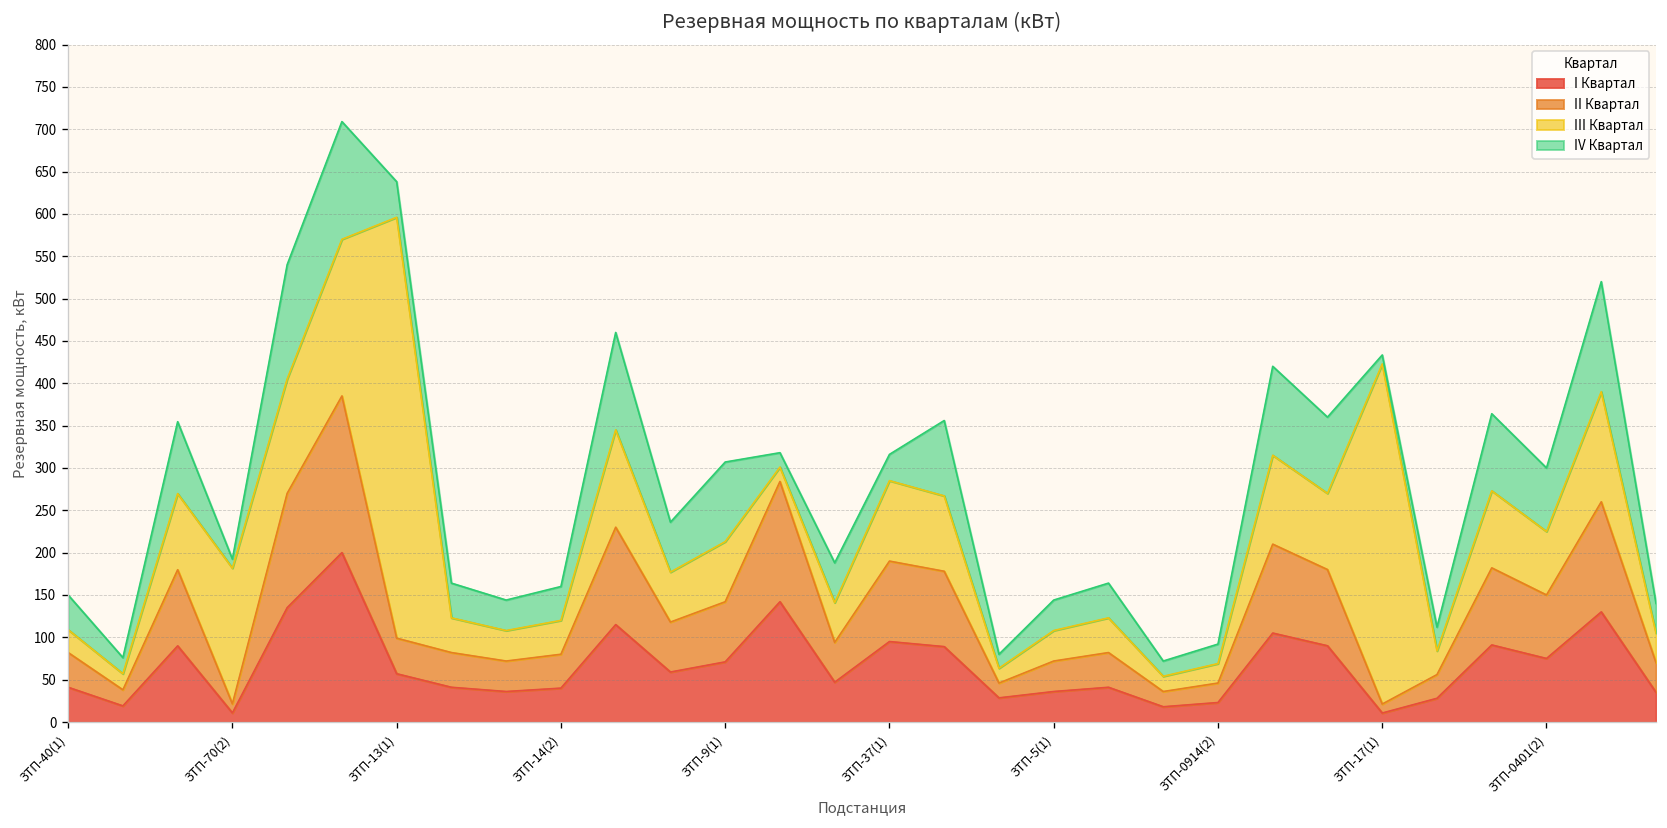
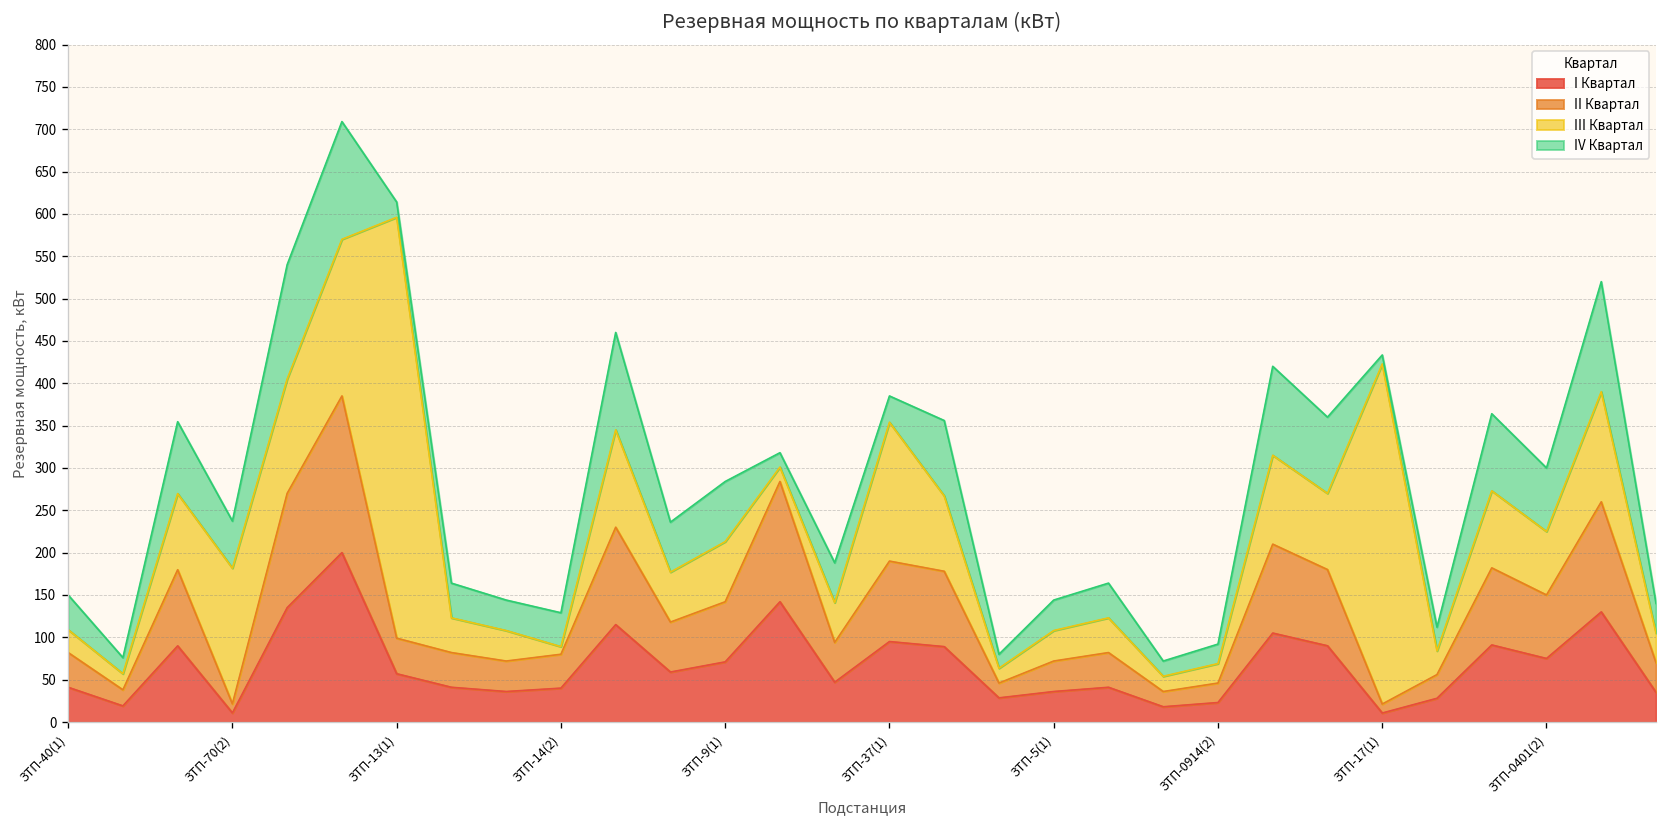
  {
    "III Квартал": {
      "ЗТП-40(1)": 30,
      "ЗТП-70(2)": 160,
      "ЗТП-13(1)": 500,
-     "ЗТП-14(2)": 40,
+     "ЗТП-14(2)": 10,
      "ЗТП-9(1)": 70,
-     "ЗТП-37(1)": 100,
+     "ЗТП-37(1)": 160,
      "ЗТП-5(1)": 40,
      "ЗТП-0914(2)": 20,
      "ЗТП-17(1)": 400,
      "ЗТП-0401(2)": 80
    },
    "IV Квартал": {
      "ЗТП-40(1)": 40,
-     "ЗТП-70(2)": 10,
-     "ЗТП-13(1)": 40,
+     "ЗТП-70(2)": 60,
+     "ЗТП-13(1)": 20,
      "ЗТП-14(2)": 40,
-     "ЗТП-9(1)": 90,
+     "ЗТП-9(1)": 70,
      "ЗТП-37(1)": 30,
      "ЗТП-5(1)": 40,
      "ЗТП-0914(2)": 20,
      "ЗТП-17(1)": 10,
      "ЗТП-0401(2)": 80
    }
  }
